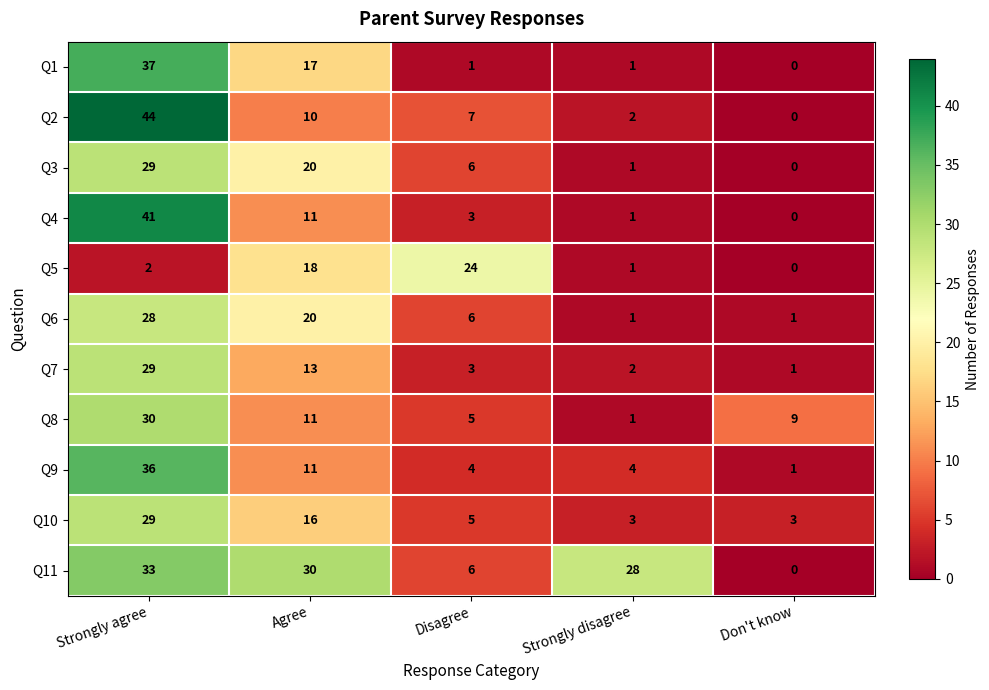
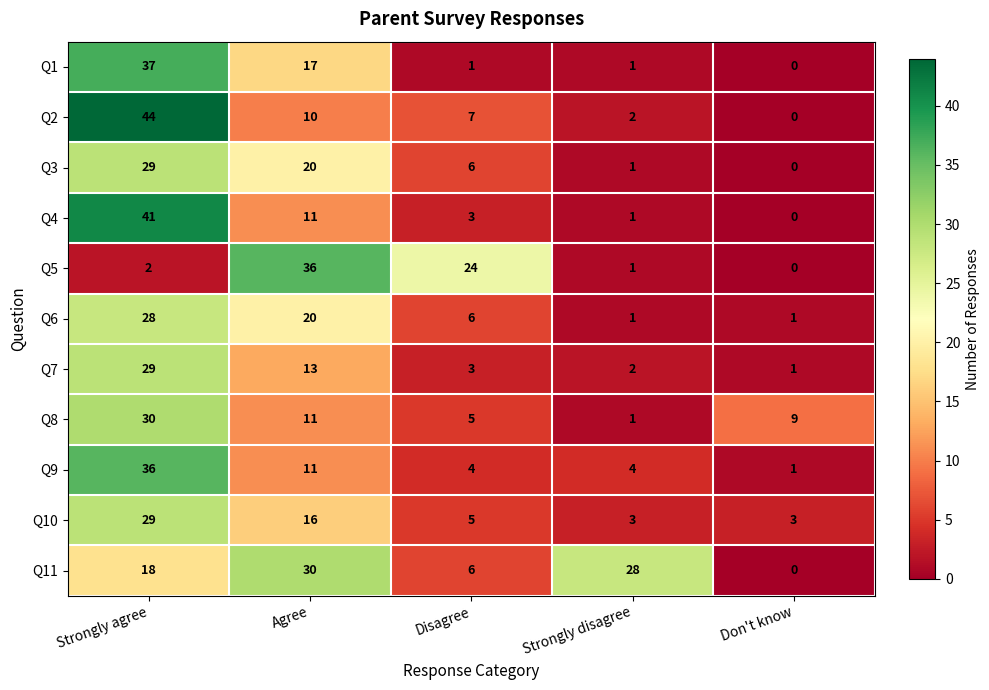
  {
    "Q1": {
      "Strongly agree": 37,
      "Agree": 17,
      "Disagree": 1,
      "Strongly disagree": 1,
      "Don't know": 0
    },
    "Q2": {
      "Strongly agree": 44,
      "Agree": 10,
      "Disagree": 7,
      "Strongly disagree": 2,
      "Don't know": 0
    },
    "Q3": {
      "Strongly agree": 29,
      "Agree": 20,
      "Disagree": 6,
      "Strongly disagree": 1,
      "Don't know": 0
    },
    "Q4": {
      "Strongly agree": 41,
      "Agree": 11,
      "Disagree": 3,
      "Strongly disagree": 1,
      "Don't know": 0
    },
    "Q5": {
      "Strongly agree": 2,
-     "Agree": 18,
+     "Agree": 36,
      "Disagree": 24,
      "Strongly disagree": 1,
      "Don't know": 0
    },
    "Q6": {
      "Strongly agree": 28,
      "Agree": 20,
      "Disagree": 6,
      "Strongly disagree": 1,
      "Don't know": 1
    },
    "Q7": {
      "Strongly agree": 29,
      "Agree": 13,
      "Disagree": 3,
      "Strongly disagree": 2,
      "Don't know": 1
    },
    "Q8": {
      "Strongly agree": 30,
      "Agree": 11,
      "Disagree": 5,
      "Strongly disagree": 1,
      "Don't know": 9
    },
    "Q9": {
      "Strongly agree": 36,
      "Agree": 11,
      "Disagree": 4,
      "Strongly disagree": 4,
      "Don't know": 1
    },
    "Q10": {
      "Strongly agree": 29,
      "Agree": 16,
      "Disagree": 5,
      "Strongly disagree": 3,
      "Don't know": 3
    },
    "Q11": {
-     "Strongly agree": 33,
+     "Strongly agree": 18,
      "Agree": 30,
      "Disagree": 6,
      "Strongly disagree": 28,
      "Don't know": 0
    }
  }
